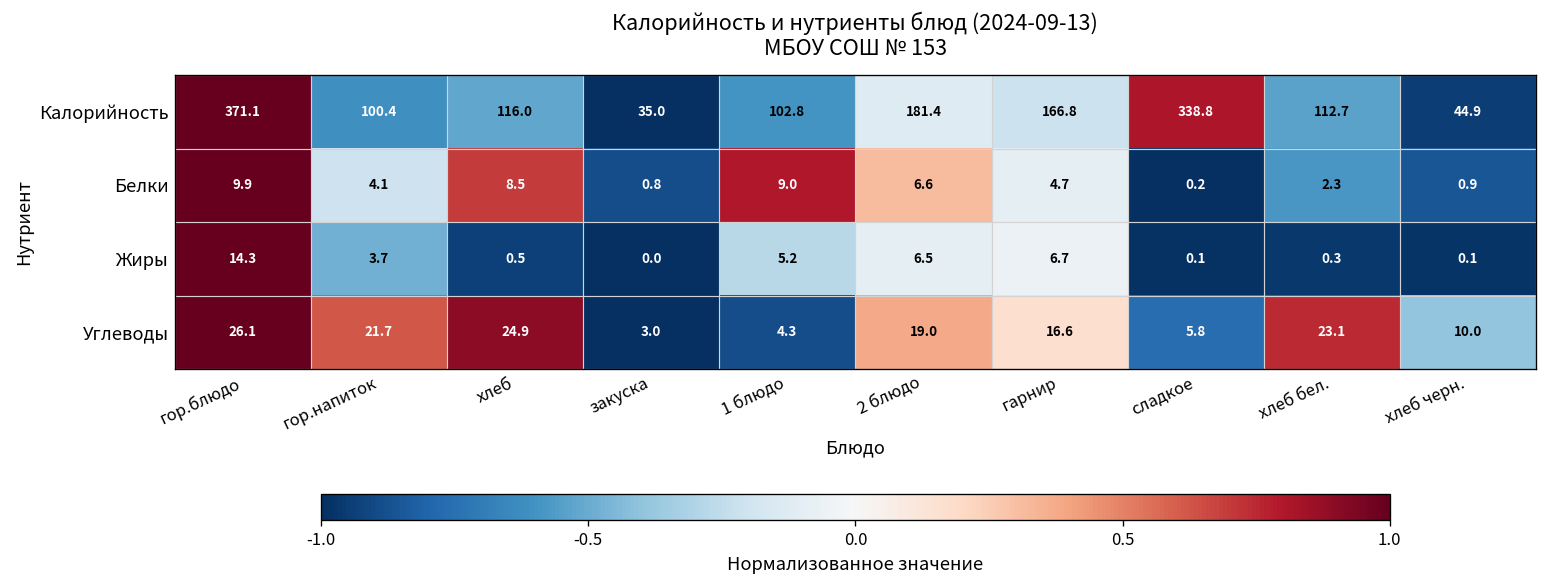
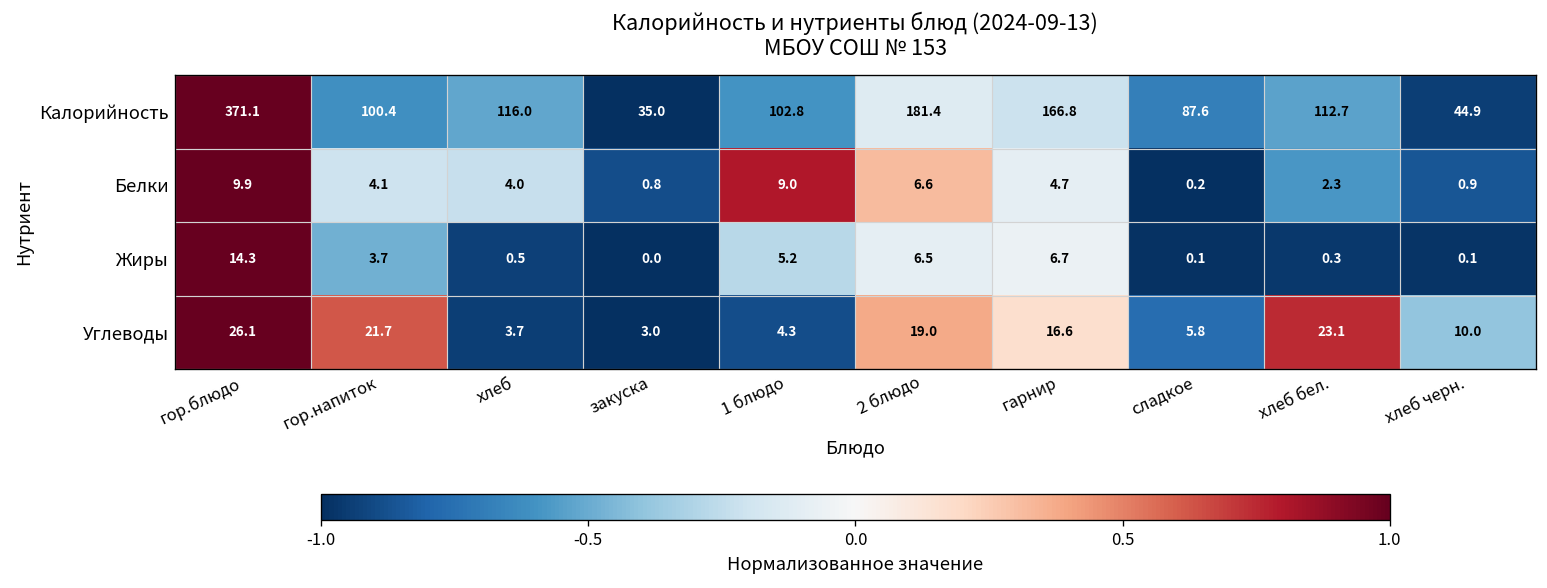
  {
    "Калорийность": {
      "гор.блюдо": 371.1,
      "гор.напиток": 100.4,
      "хлеб": 116.0,
      "закуска": 35.0,
      "1 блюдо": 102.8,
      "2 блюдо": 181.4,
      "гарнир": 166.8,
-     "сладкое": 338.8,
+     "сладкое": 87.6,
      "хлеб бел.": 112.7,
      "хлеб черн.": 44.9
    },
    "Белки": {
      "гор.блюдо": 9.9,
      "гор.напиток": 4.1,
-     "хлеб": 8.5,
+     "хлеб": 4.0,
      "закуска": 0.8,
      "1 блюдо": 9.0,
      "2 блюдо": 6.6,
      "гарнир": 4.7,
      "сладкое": 0.2,
      "хлеб бел.": 2.3,
      "хлеб черн.": 0.9
    },
    "Жиры": {
      "гор.блюдо": 14.3,
      "гор.напиток": 3.7,
      "хлеб": 0.5,
      "закуска": 0.0,
      "1 блюдо": 5.2,
      "2 блюдо": 6.5,
      "гарнир": 6.7,
      "сладкое": 0.1,
      "хлеб бел.": 0.3,
      "хлеб черн.": 0.1
    },
    "Углеводы": {
      "гор.блюдо": 26.1,
      "гор.напиток": 21.7,
-     "хлеб": 24.9,
+     "хлеб": 3.7,
      "закуска": 3.0,
      "1 блюдо": 4.3,
      "2 блюдо": 19.0,
      "гарнир": 16.6,
      "сладкое": 5.8,
      "хлеб бел.": 23.1,
      "хлеб черн.": 10.0
    }
  }
